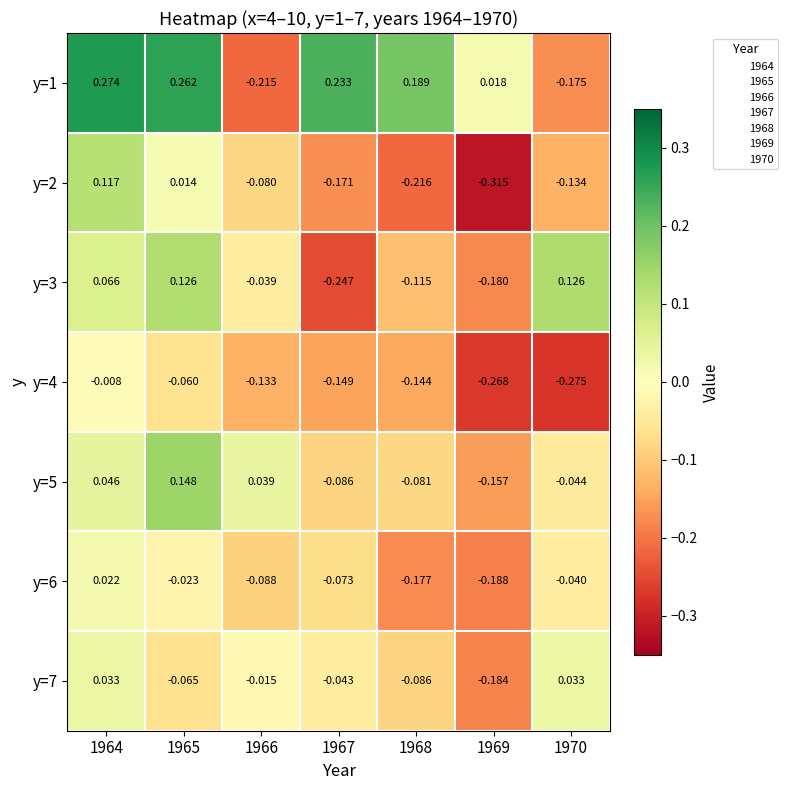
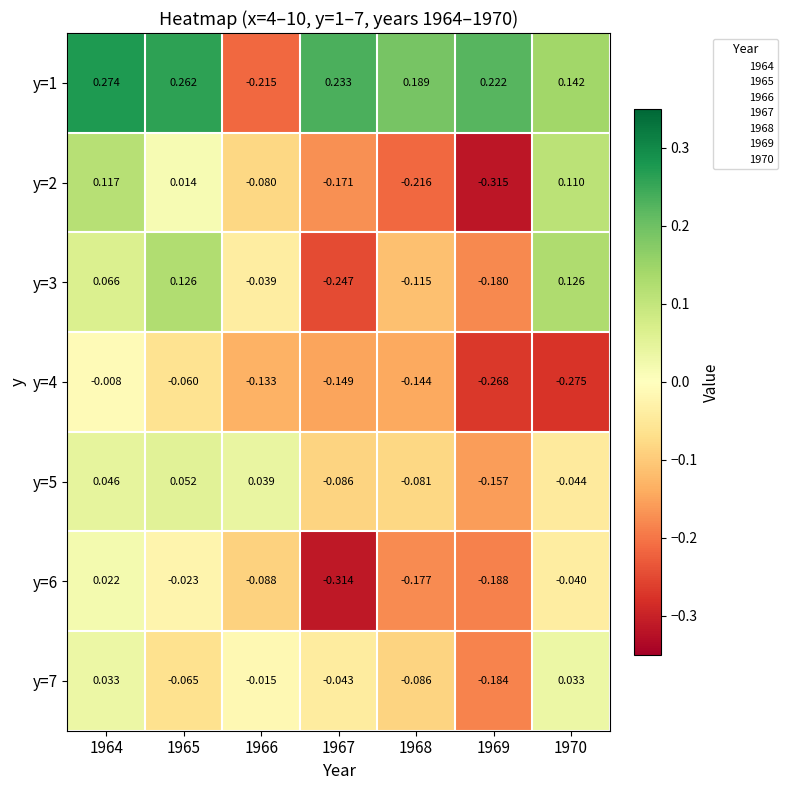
  {
    "y=1": {
      "1964": 0.274,
      "1965": 0.262,
      "1966": -0.215,
      "1967": 0.233,
      "1968": 0.189,
-     "1969": 0.018,
-     "1970": -0.175
+     "1969": 0.222,
+     "1970": 0.142
    },
    "y=2": {
      "1964": 0.117,
      "1965": 0.014,
      "1966": -0.080,
      "1967": -0.171,
      "1968": -0.216,
      "1969": -0.315,
-     "1970": -0.134
+     "1970": 0.110
    },
    "y=3": {
      "1964": 0.066,
      "1965": 0.126,
      "1966": -0.039,
      "1967": -0.247,
      "1968": -0.115,
      "1969": -0.180,
      "1970": 0.126
    },
    "y=4": {
      "1964": -0.008,
      "1965": -0.060,
      "1966": -0.133,
      "1967": -0.149,
      "1968": -0.144,
      "1969": -0.268,
      "1970": -0.275
    },
    "y=5": {
      "1964": 0.046,
-     "1965": 0.148,
+     "1965": 0.052,
      "1966": 0.039,
      "1967": -0.086,
      "1968": -0.081,
      "1969": -0.157,
      "1970": -0.044
    },
    "y=6": {
      "1964": 0.022,
      "1965": -0.023,
      "1966": -0.088,
-     "1967": -0.073,
+     "1967": -0.314,
      "1968": -0.177,
      "1969": -0.188,
      "1970": -0.040
    },
    "y=7": {
      "1964": 0.033,
      "1965": -0.065,
      "1966": -0.015,
      "1967": -0.043,
      "1968": -0.086,
      "1969": -0.184,
      "1970": 0.033
    }
  }
